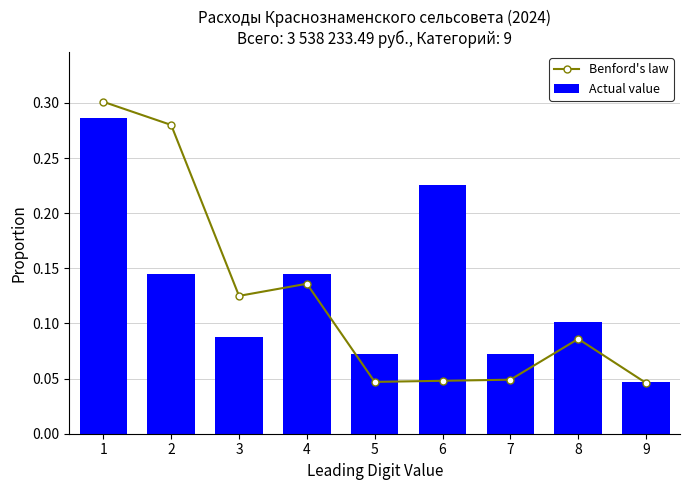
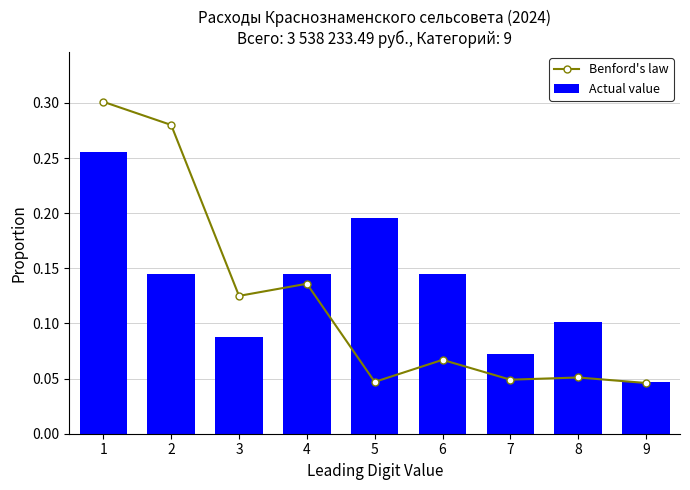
  {
    "Actual value": {
-     "1": 0.287,
+     "1": 0.255,
      "2": 0.144,
      "3": 0.088,
      "4": 0.144,
-     "5": 0.072,
-     "6": 0.226,
+     "5": 0.195,
+     "6": 0.144,
      "7": 0.072,
      "8": 0.101,
      "9": 0.047
    },
    "Benford's law": {
      "1": 0.301,
      "2": 0.280,
      "3": 0.125,
      "4": 0.136,
      "5": 0.047,
-     "6": 0.048,
+     "6": 0.067,
      "7": 0.049,
-     "8": 0.086,
+     "8": 0.051,
      "9": 0.046
    }
  }
